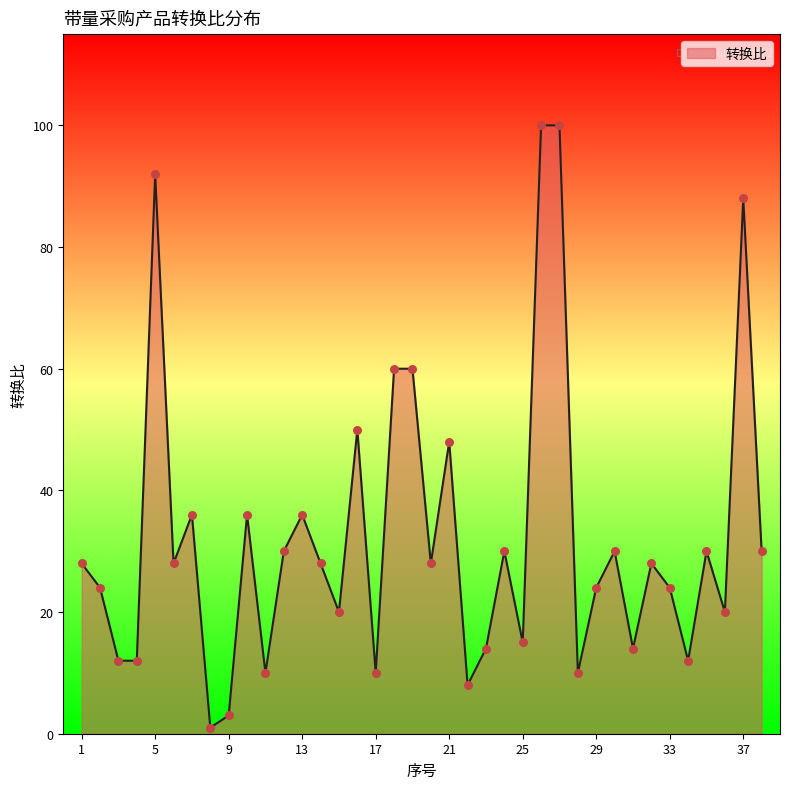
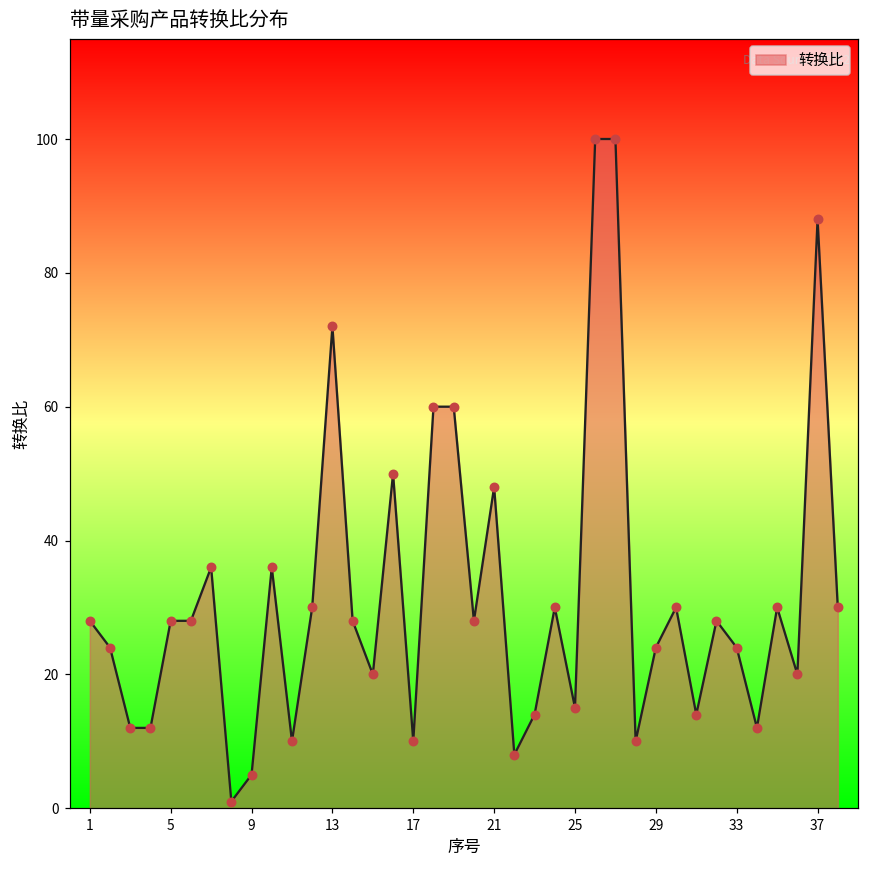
  {
    "1": 28,
-   "5": 92,
-   "9": 3,
-   "13": 36,
+   "5": 28,
+   "9": 5,
+   "13": 72,
    "17": 10,
    "21": 48,
    "25": 15,
    "29": 24,
    "33": 24,
    "37": 88
  }
